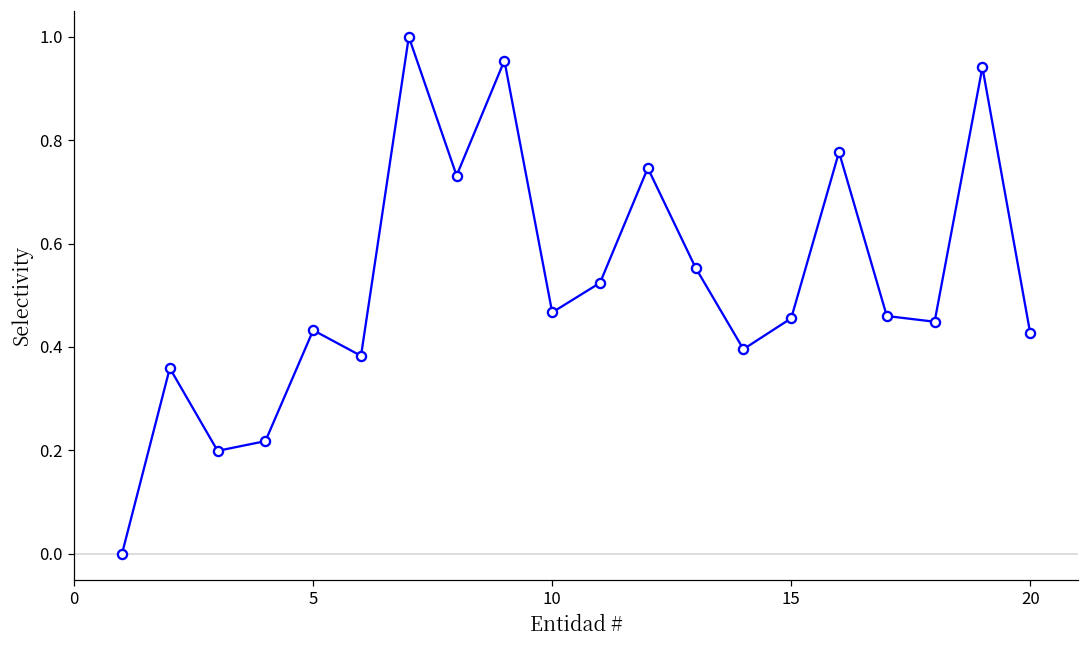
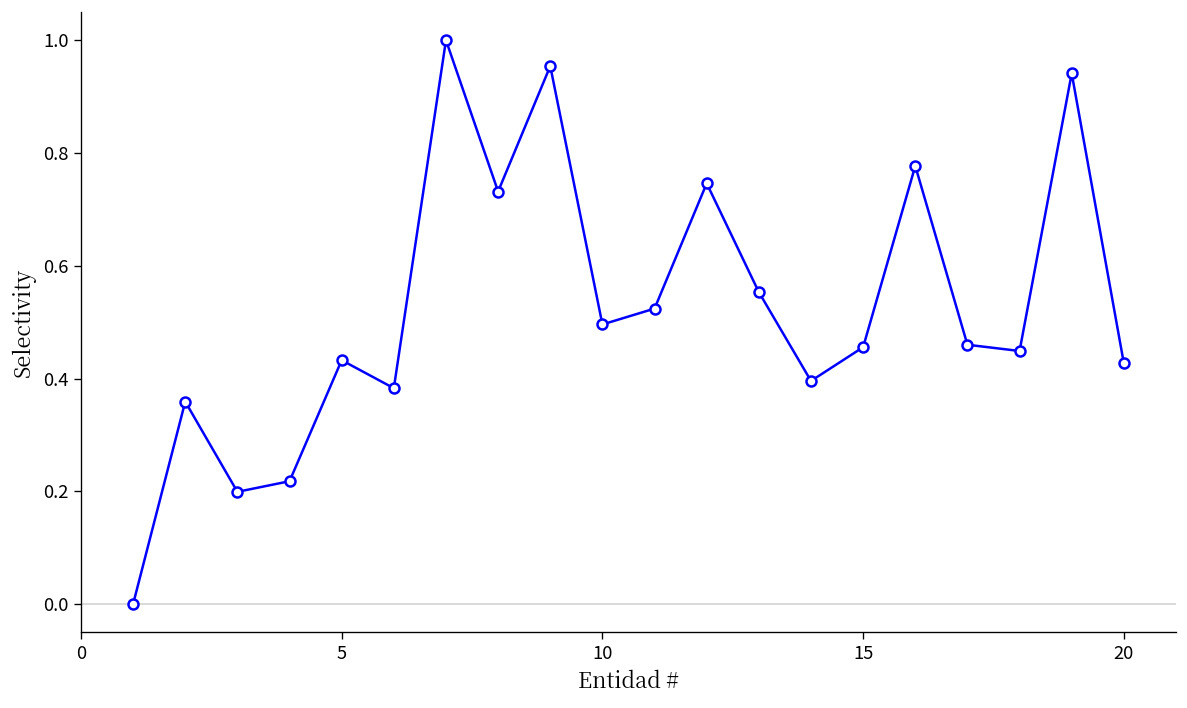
  {
    "5": 0.43,
-   "10": 0.47,
+   "10": 0.50,
    "15": 0.46,
    "20": 0.43
  }
